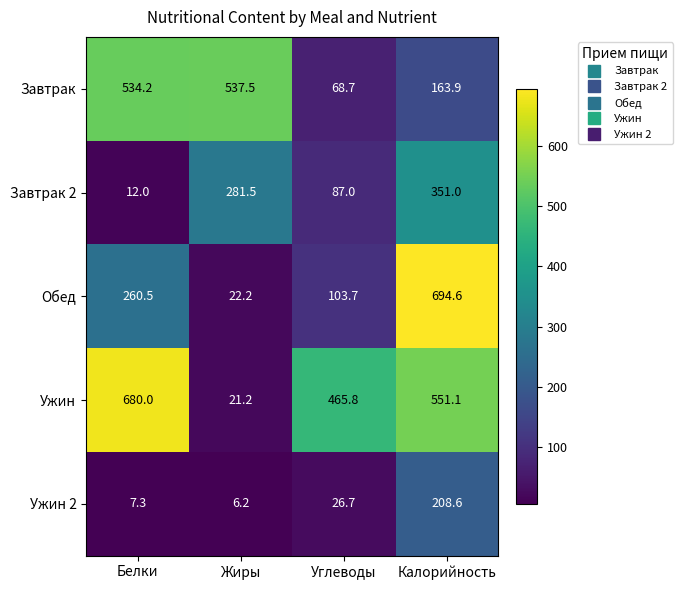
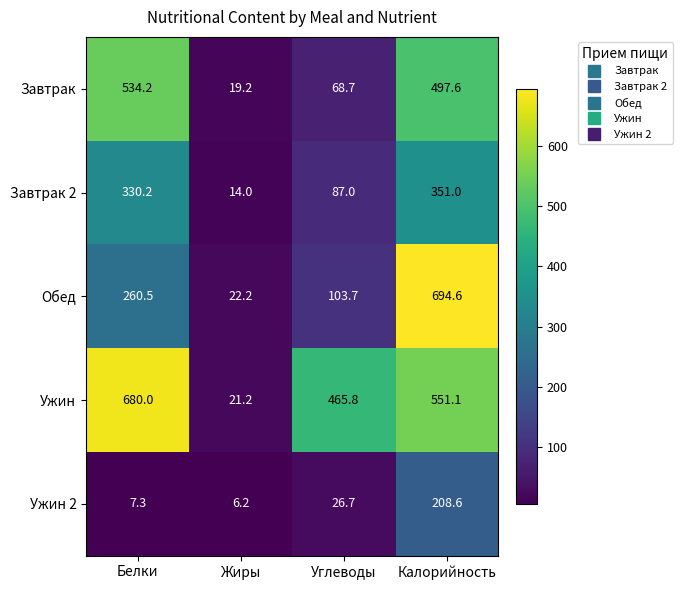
  {
    "Завтрак": {
      "Белки": 534.2,
-     "Жиры": 537.5,
+     "Жиры": 19.2,
      "Углеводы": 68.7,
-     "Калорийность": 163.9
+     "Калорийность": 497.6
    },
    "Завтрак 2": {
-     "Белки": 12.0,
-     "Жиры": 281.5,
+     "Белки": 330.2,
+     "Жиры": 14.0,
      "Углеводы": 87.0,
      "Калорийность": 351.0
    },
    "Обед": {
      "Белки": 260.5,
      "Жиры": 22.2,
      "Углеводы": 103.7,
      "Калорийность": 694.6
    },
    "Ужин": {
      "Белки": 680.0,
      "Жиры": 21.2,
      "Углеводы": 465.8,
      "Калорийность": 551.1
    },
    "Ужин 2": {
      "Белки": 7.3,
      "Жиры": 6.2,
      "Углеводы": 26.7,
      "Калорийность": 208.6
    }
  }
